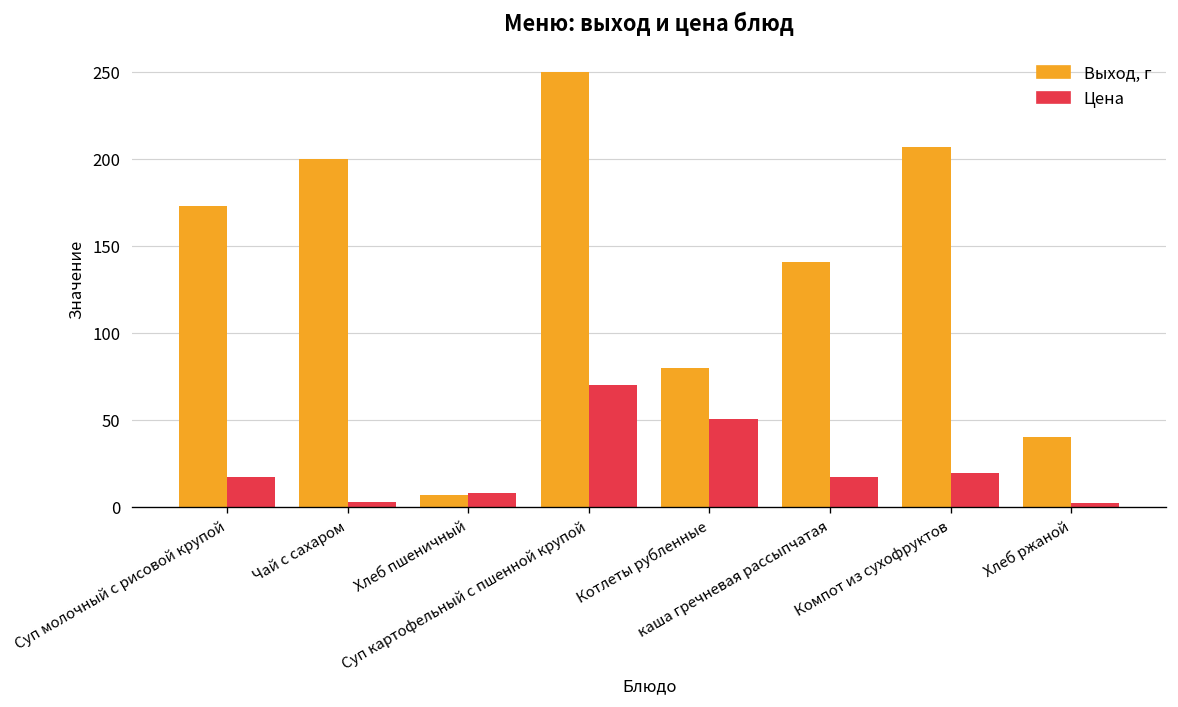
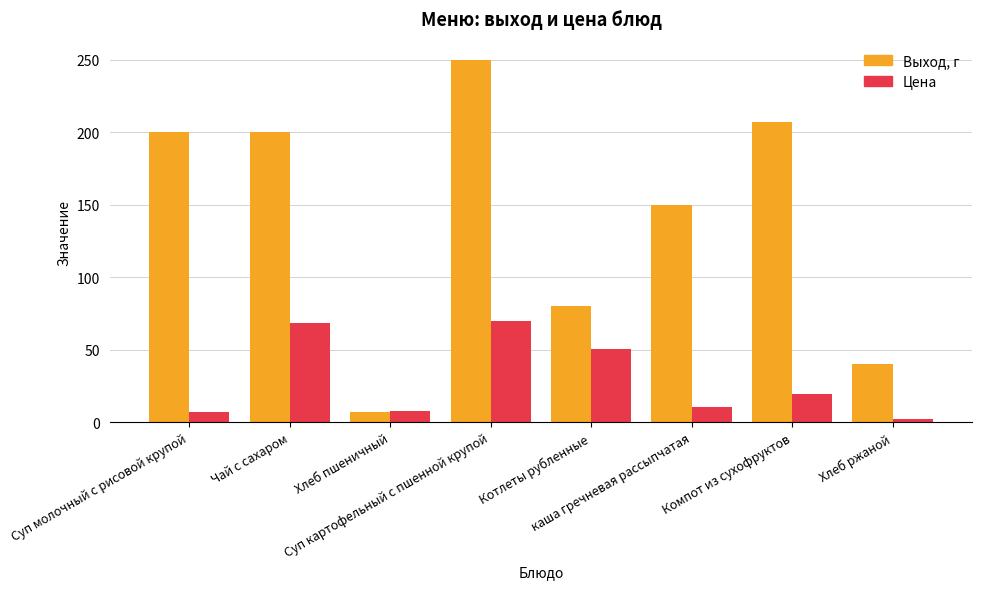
  {
    "Выход, г": {
-     "Суп молочный с рисовой крупой": 173,
+     "Суп молочный с рисовой крупой": 200,
      "Чай с сахаром": 200,
      "Хлеб пшеничный": 7,
      "Суп картофельный с пшенной крупой": 250,
      "Котлеты рубленные": 80,
-     "каша гречневая рассыпчатая": 141,
+     "каша гречневая рассыпчатая": 150,
      "Компот из сухофруктов": 207,
      "Хлеб ржаной": 40
    },
    "Цена": {
-     "Суп молочный с рисовой крупой": 17,
-     "Чай с сахаром": 3,
+     "Суп молочный с рисовой крупой": 7,
+     "Чай с сахаром": 68,
      "Хлеб пшеничный": 8,
      "Суп картофельный с пшенной крупой": 70,
      "Котлеты рубленные": 50,
-     "каша гречневая рассыпчатая": 17,
+     "каша гречневая рассыпчатая": 11,
      "Компот из сухофруктов": 19,
      "Хлеб ржаной": 2
    }
  }
